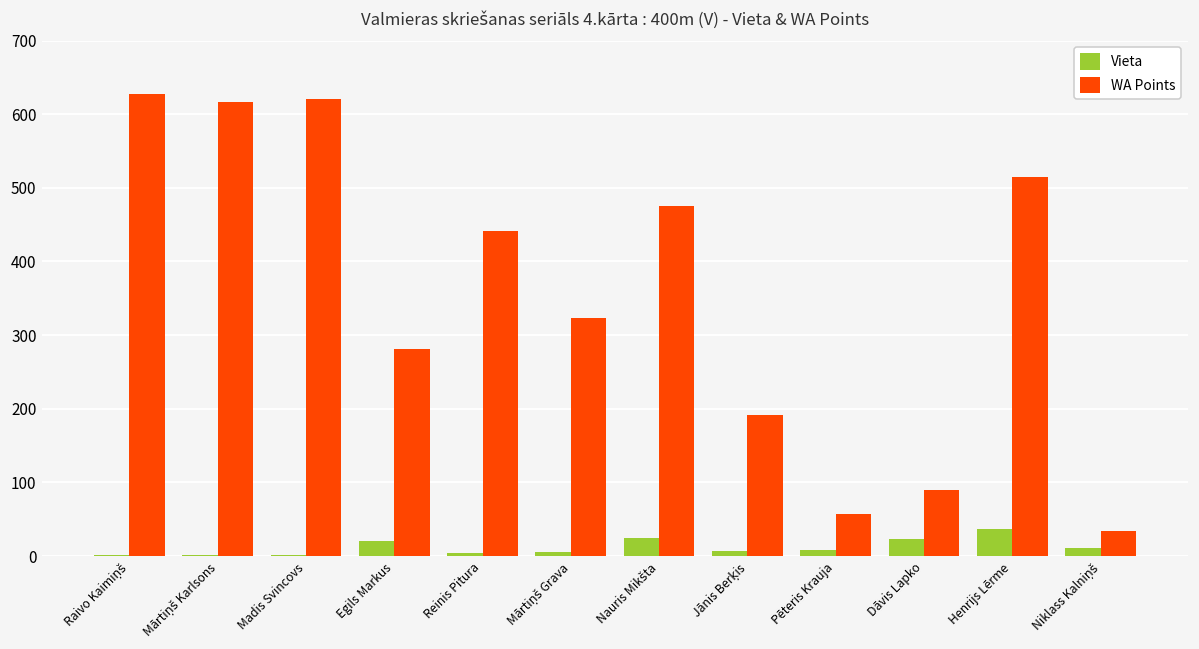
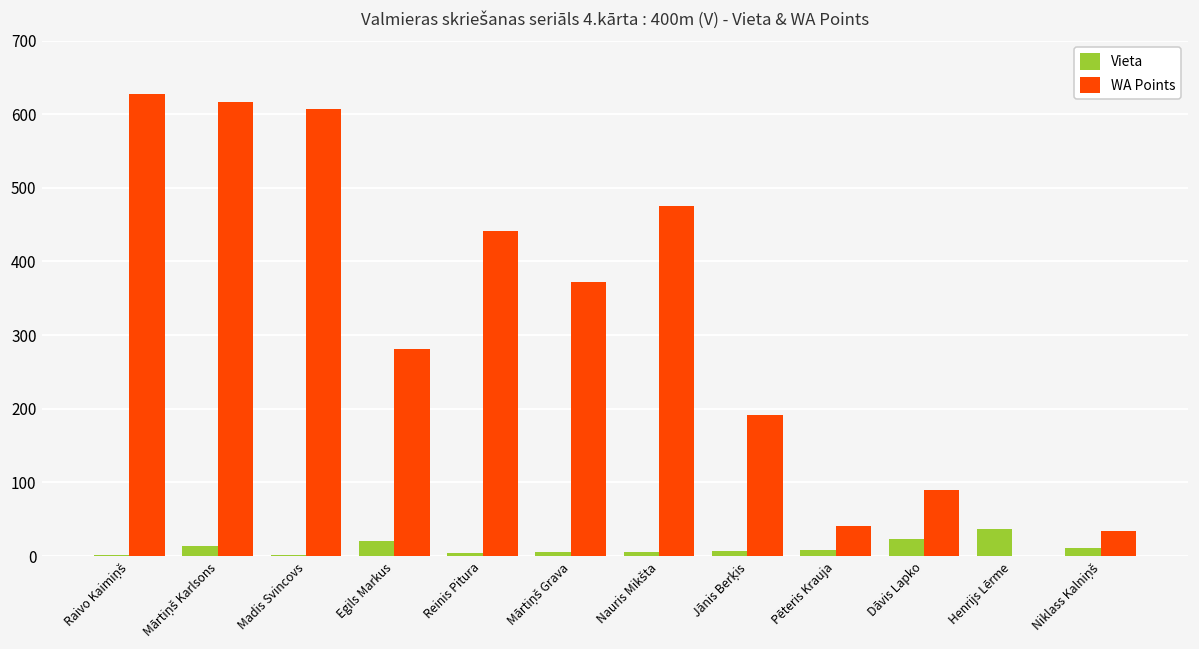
  {
    "Vieta": {
-     "Mārtiņš Karlsons": 0,
+     "Mārtiņš Karlsons": 10,
      "Egils Markus": 20,
      "Reinis Pitura": 0,
      "Mārtiņš Grava": 10,
-     "Nauris Mikšta": 20,
+     "Nauris Mikšta": 10,
      "Jānis Berķis": 10,
      "Pēteris Krauja": 10,
      "Dāvis Lapko": 20,
      "Henrijs Lērme": 40,
      "Niklass Kalniņš": 10
    },
    "WA Points": {
      "Raivo Kaimiņš": 630,
      "Mārtiņš Karlsons": 620,
-     "Madis Svincovs": 620,
+     "Madis Svincovs": 610,
      "Egils Markus": 280,
      "Reinis Pitura": 440,
-     "Mārtiņš Grava": 320,
+     "Mārtiņš Grava": 370,
      "Nauris Mikšta": 480,
      "Jānis Berķis": 190,
-     "Pēteris Krauja": 60,
+     "Pēteris Krauja": 40,
      "Dāvis Lapko": 90,
-     "Henrijs Lērme": 520,
+     "Henrijs Lērme": 0,
      "Niklass Kalniņš": 30
    }
  }
